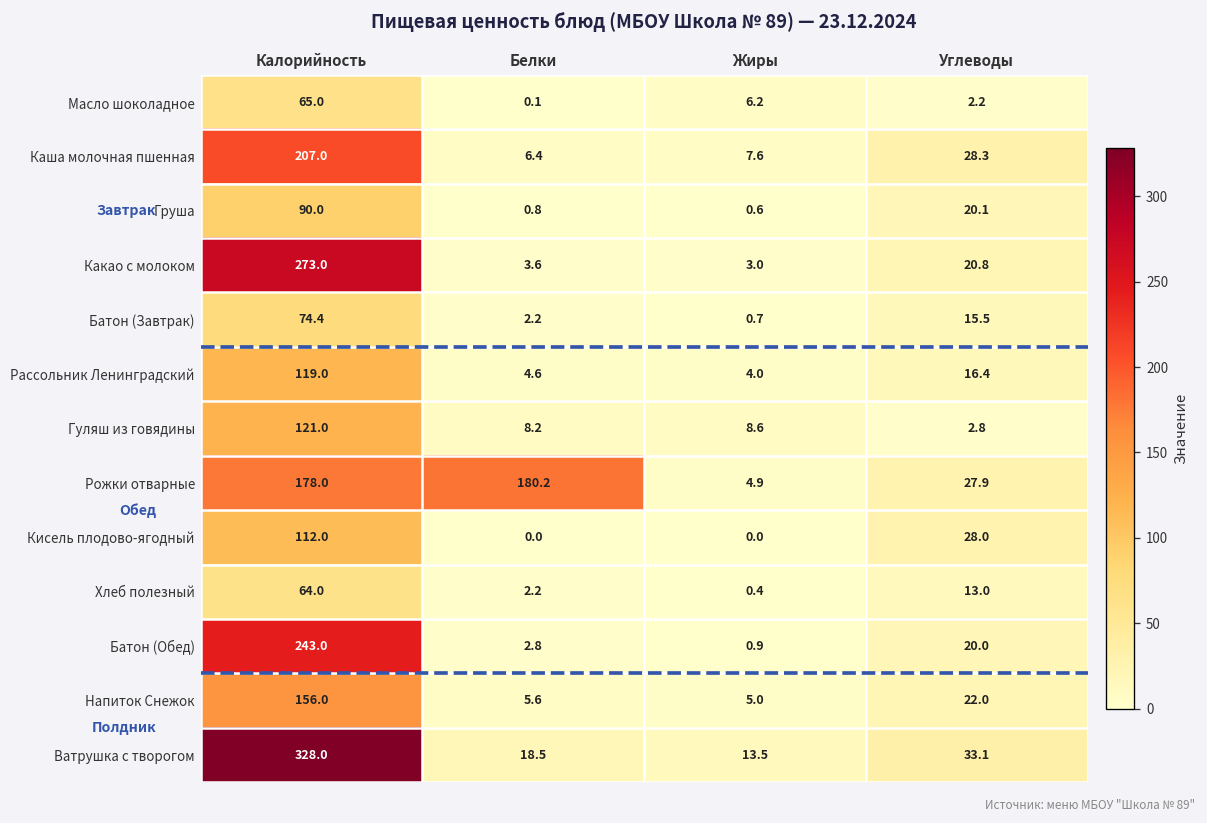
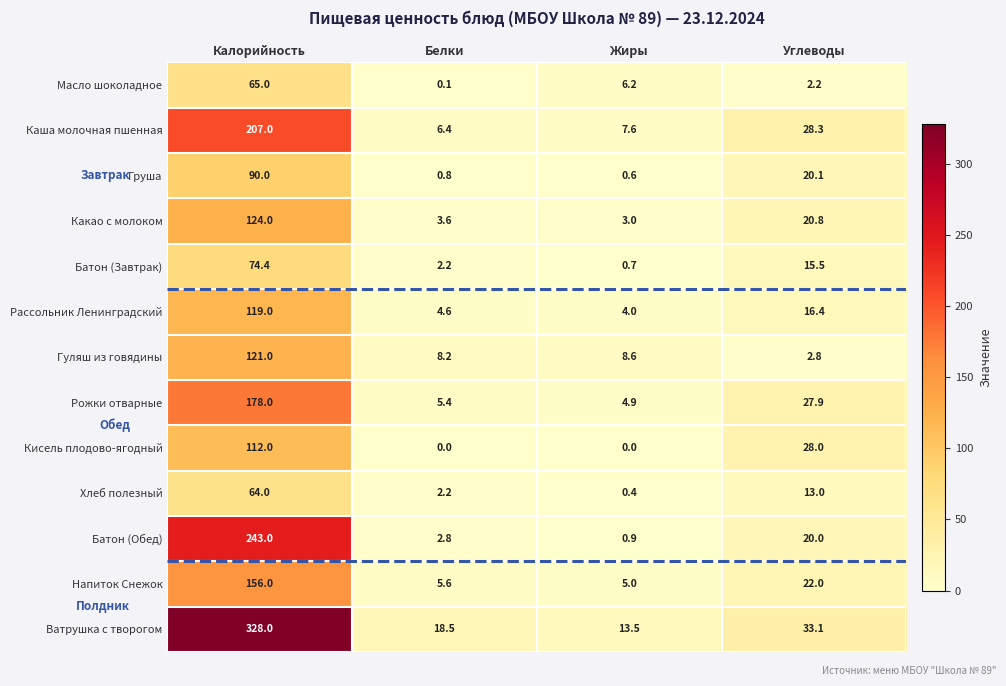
  {
    "Масло шоколадное": {
      "Калорийность": 65.0,
      "Белки": 0.1,
      "Жиры": 6.2,
      "Углеводы": 2.2
    },
    "Каша молочная пшенная": {
      "Калорийность": 207.0,
      "Белки": 6.4,
      "Жиры": 7.6,
      "Углеводы": 28.3
    },
    "Груша": {
      "Калорийность": 90.0,
      "Белки": 0.8,
      "Жиры": 0.6,
      "Углеводы": 20.1
    },
    "Какао с молоком": {
-     "Калорийность": 273.0,
+     "Калорийность": 124.0,
      "Белки": 3.6,
      "Жиры": 3.0,
      "Углеводы": 20.8
    },
    "Батон (Завтрак)": {
      "Калорийность": 74.4,
      "Белки": 2.2,
      "Жиры": 0.7,
      "Углеводы": 15.5
    },
    "Рассольник Ленинградский": {
      "Калорийность": 119.0,
      "Белки": 4.6,
      "Жиры": 4.0,
      "Углеводы": 16.4
    },
    "Гуляш из говядины": {
      "Калорийность": 121.0,
      "Белки": 8.2,
      "Жиры": 8.6,
      "Углеводы": 2.8
    },
    "Рожки отварные": {
      "Калорийность": 178.0,
-     "Белки": 180.2,
+     "Белки": 5.4,
      "Жиры": 4.9,
      "Углеводы": 27.9
    },
    "Кисель плодово-ягодный": {
      "Калорийность": 112.0,
      "Белки": 0.0,
      "Жиры": 0.0,
      "Углеводы": 28.0
    },
    "Хлеб полезный": {
      "Калорийность": 64.0,
      "Белки": 2.2,
      "Жиры": 0.4,
      "Углеводы": 13.0
    },
    "Батон (Обед)": {
      "Калорийность": 243.0,
      "Белки": 2.8,
      "Жиры": 0.9,
      "Углеводы": 20.0
    },
    "Напиток Снежок": {
      "Калорийность": 156.0,
      "Белки": 5.6,
      "Жиры": 5.0,
      "Углеводы": 22.0
    },
    "Ватрушка с творогом": {
      "Калорийность": 328.0,
      "Белки": 18.5,
      "Жиры": 13.5,
      "Углеводы": 33.1
    }
  }
